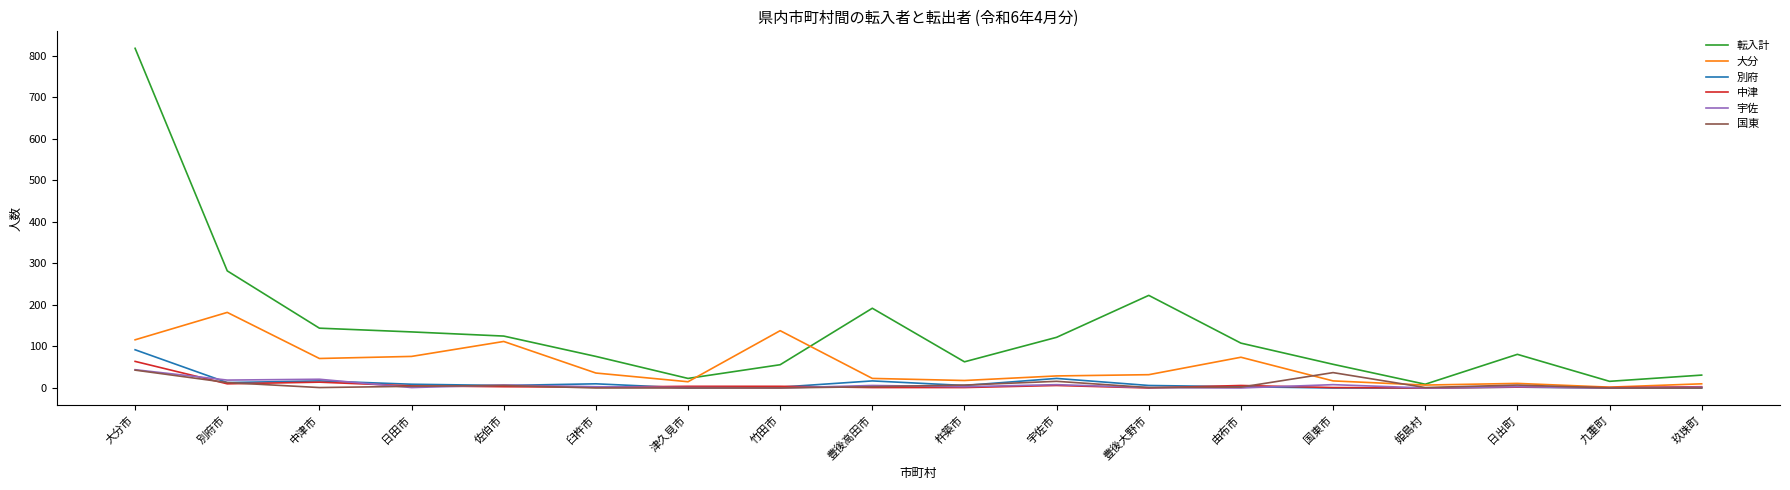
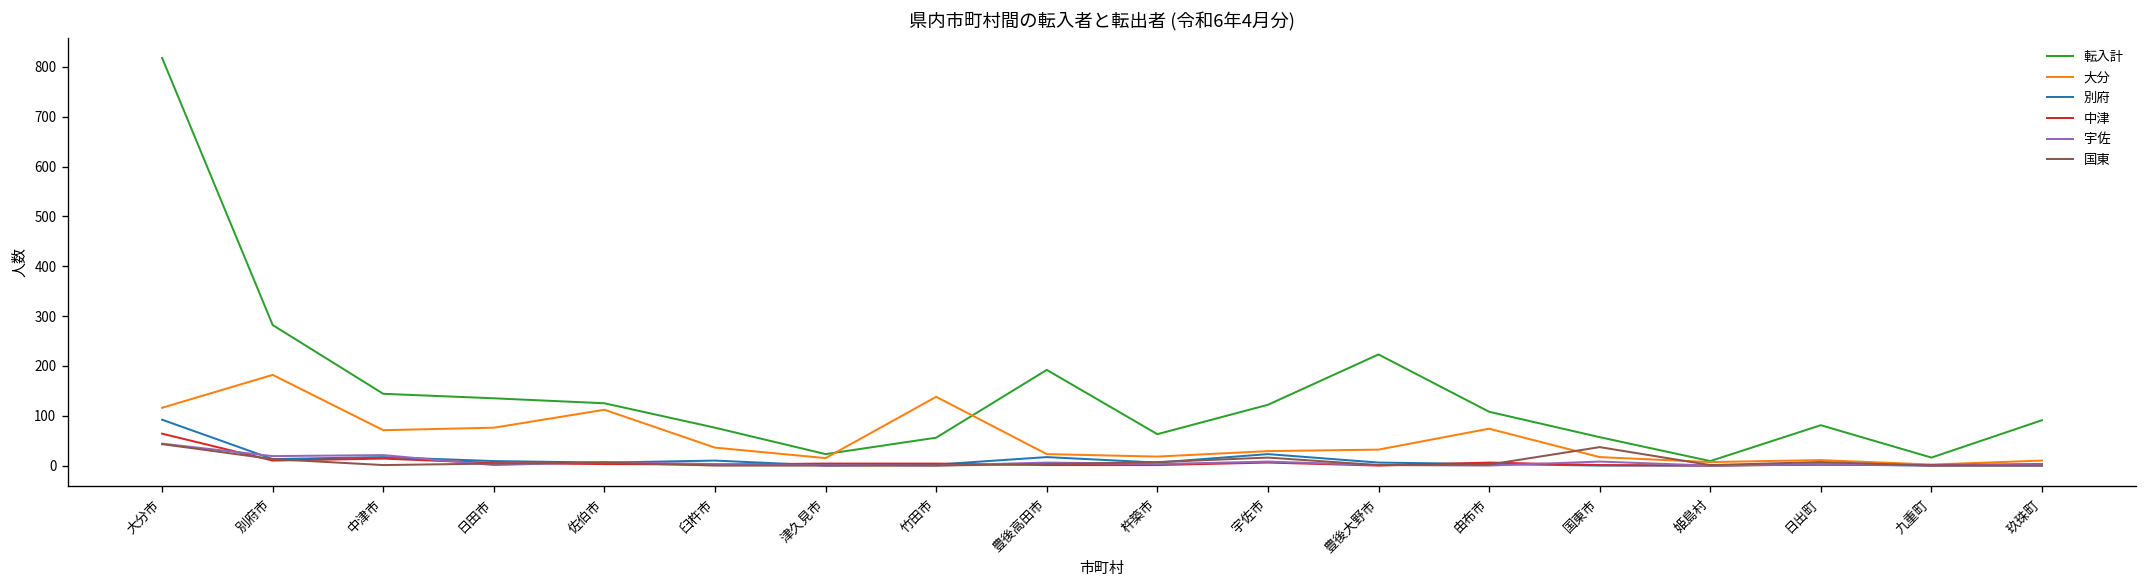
  {
    "転入計": {
      "大分市": 820,
      "別府市": 280,
      "中津市": 140,
      "日田市": 140,
      "佐伯市": 130,
      "臼杵市": 80,
      "津久見市": 20,
      "竹田市": 60,
      "豊後高田市": 190,
      "杵築市": 60,
      "宇佐市": 120,
      "豊後大野市": 220,
      "由布市": 110,
      "国東市": 60,
      "日出町": 80,
      "九重町": 20,
-     "玖珠町": 30
+     "玖珠町": 90
    },
    "大分": {
      "大分市": 120,
      "別府市": 180,
      "中津市": 70,
      "日田市": 80,
      "佐伯市": 110,
      "臼杵市": 40,
      "津久見市": 20,
      "竹田市": 140,
      "杵築市": 20,
      "豊後大野市": 30,
      "由布市": 70,
      "国東市": 20,
      "玖珠町": 10
    },
    "別府": {
      "大分市": 90,
      "臼杵市": 10
    },
    "中津": {
      "大分市": 60
    },
    "宇佐": {
      "国東市": 10
    },
    "国東": {
      "中津市": 0,
      "宇佐市": 20,
      "国東市": 40
    }
  }
